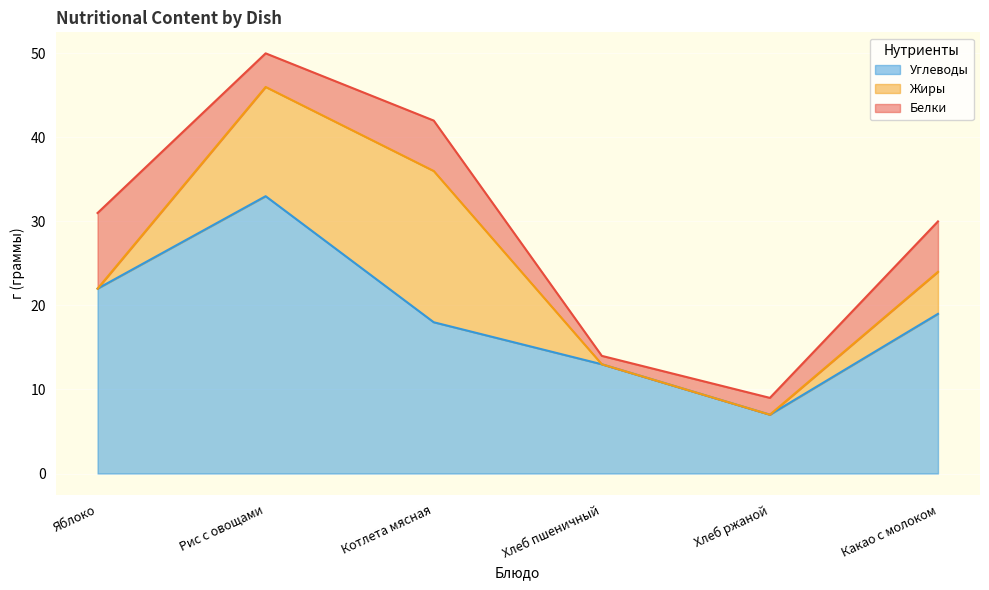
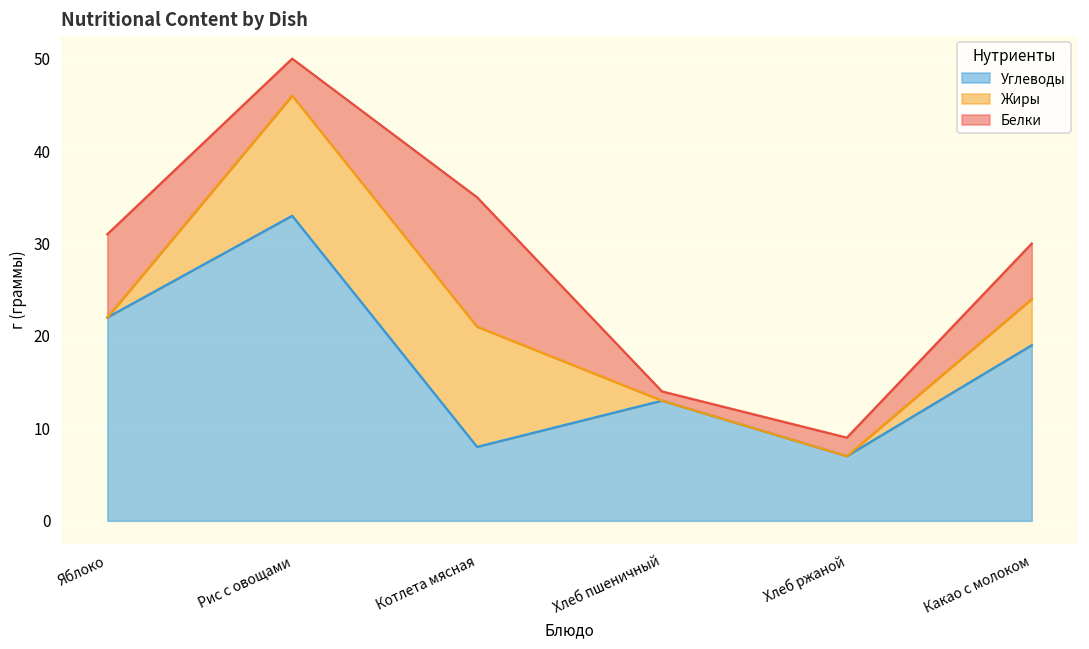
  {
    "Углеводы": {
      "Рис с овощами": 33,
-     "Котлета мясная": 18,
+     "Котлета мясная": 8,
      "Какао с молоком": 19
    },
    "Жиры": {
      "Рис с овощами": 13,
-     "Котлета мясная": 18,
+     "Котлета мясная": 13,
      "Какао с молоком": 5
    },
    "Белки": {
      "Яблоко": 9,
      "Рис с овощами": 4,
-     "Котлета мясная": 6,
+     "Котлета мясная": 14,
      "Хлеб пшеничный": 1,
      "Хлеб ржаной": 2,
      "Какао с молоком": 6
    }
  }
